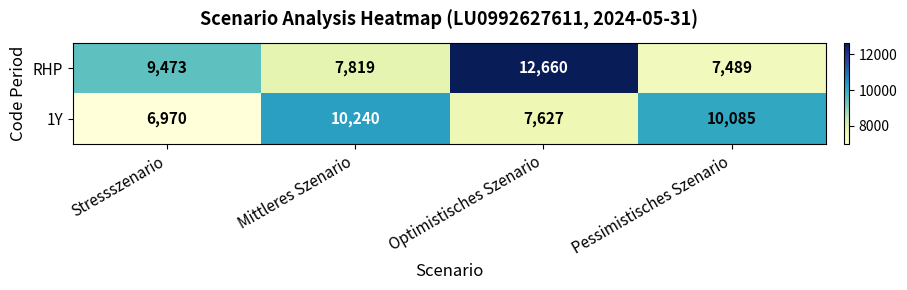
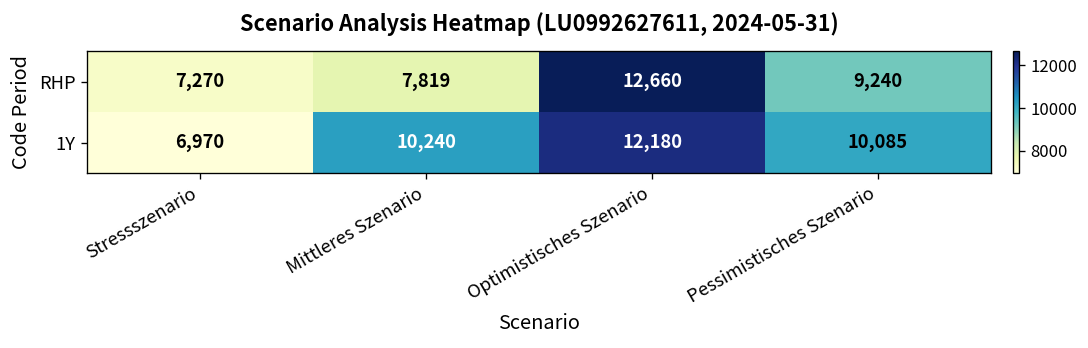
  {
    "RHP": {
-     "Stressszenario": "9,473",
+     "Stressszenario": "7,270",
      "Mittleres Szenario": "7,819",
      "Optimistisches Szenario": "12,660",
-     "Pessimistisches Szenario": "7,489"
+     "Pessimistisches Szenario": "9,240"
    },
    "1Y": {
      "Stressszenario": "6,970",
      "Mittleres Szenario": "10,240",
-     "Optimistisches Szenario": "7,627",
+     "Optimistisches Szenario": "12,180",
      "Pessimistisches Szenario": "10,085"
    }
  }
